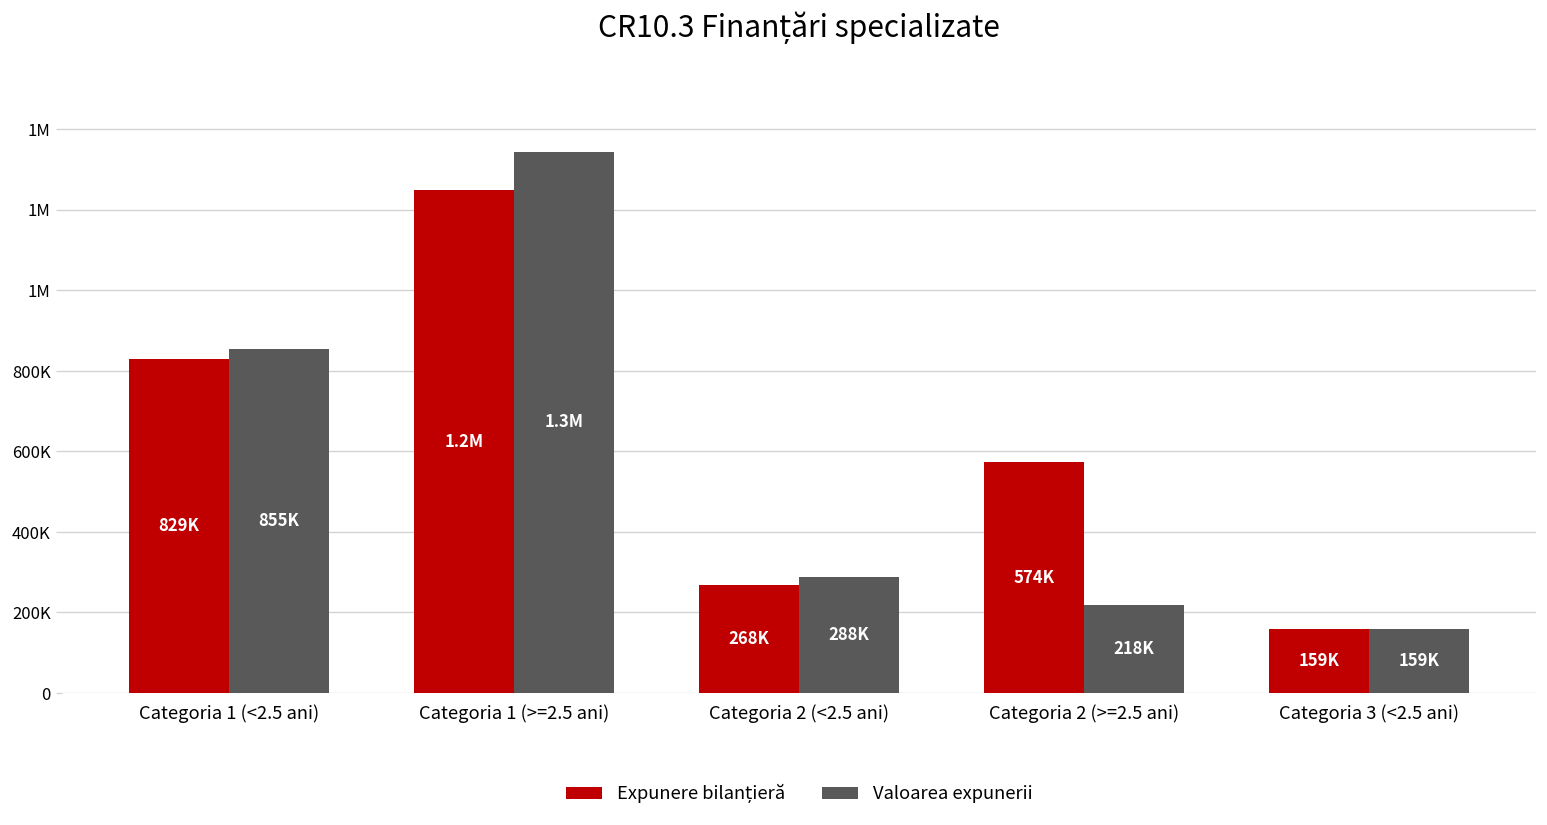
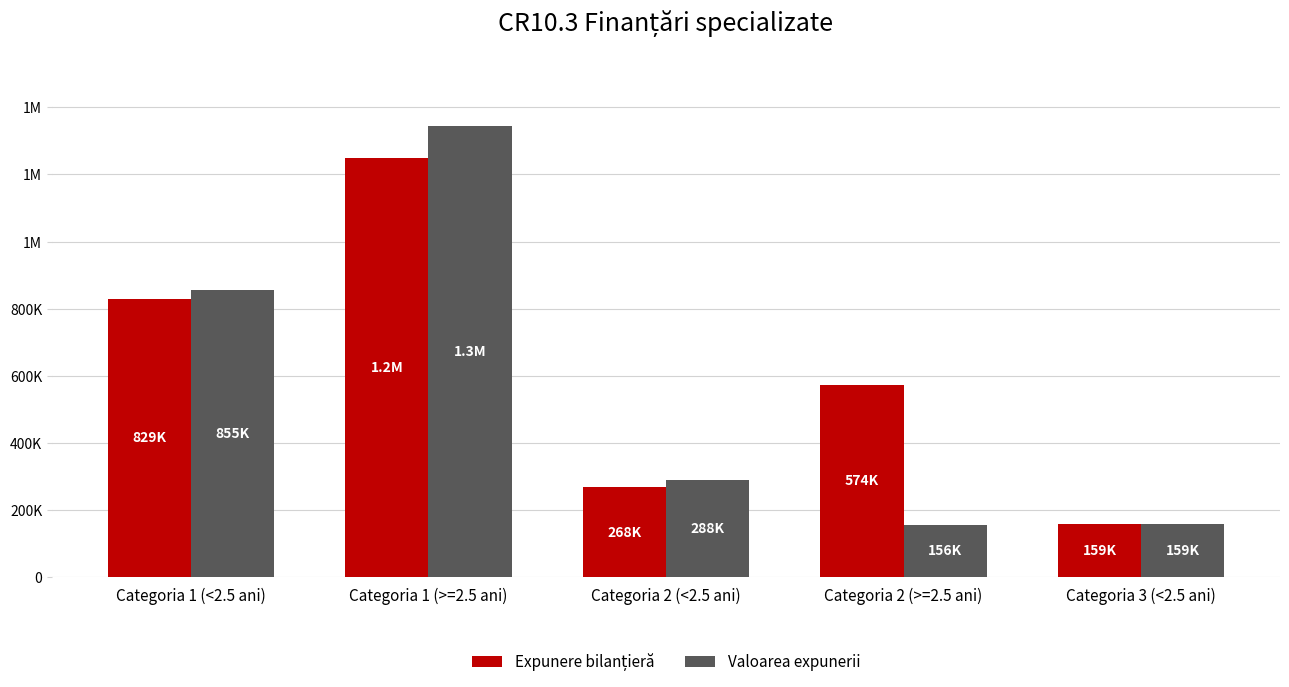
  {
    "Expunere bilanțieră": {
      "Categoria 1 (<2.5 ani)": "829K",
      "Categoria 1 (>=2.5 ani)": "1.2M",
      "Categoria 2 (<2.5 ani)": "268K",
      "Categoria 2 (>=2.5 ani)": "574K",
      "Categoria 3 (<2.5 ani)": "159K"
    },
    "Valoarea expunerii": {
      "Categoria 1 (<2.5 ani)": "855K",
      "Categoria 1 (>=2.5 ani)": "1.3M",
      "Categoria 2 (<2.5 ani)": "288K",
-     "Categoria 2 (>=2.5 ani)": "218K",
+     "Categoria 2 (>=2.5 ani)": "156K",
      "Categoria 3 (<2.5 ani)": "159K"
    }
  }
